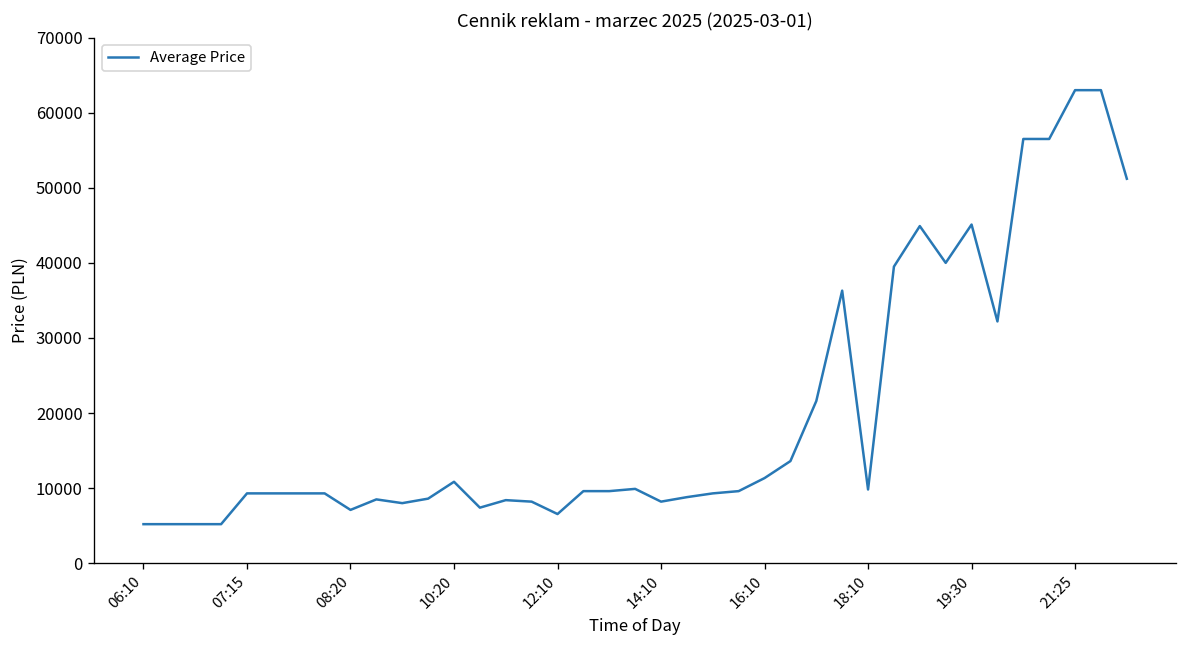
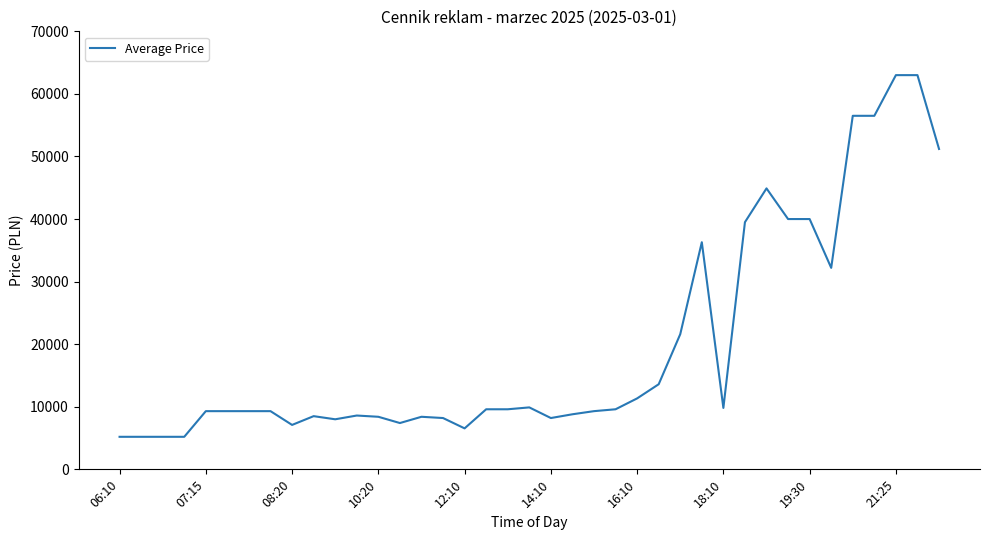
  {
    "06:10": 5000,
    "07:15": 9000,
    "08:20": 7000,
-   "10:20": 11000,
+   "10:20": 8000,
    "12:10": 7000,
    "14:10": 8000,
    "16:10": 11000,
    "18:10": 10000,
-   "19:30": 45000,
+   "19:30": 40000,
    "21:25": 63000
  }
